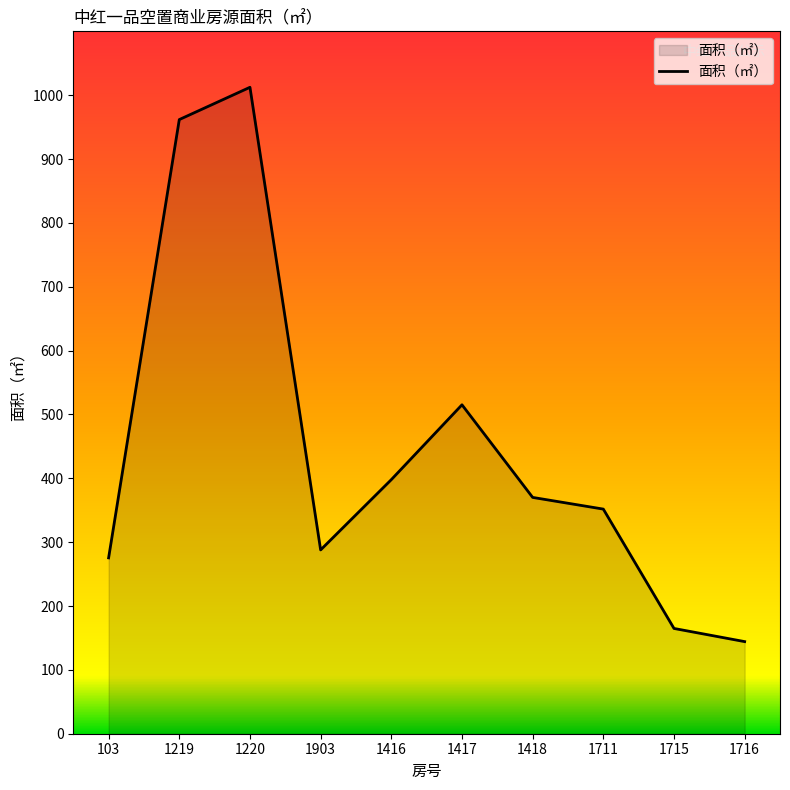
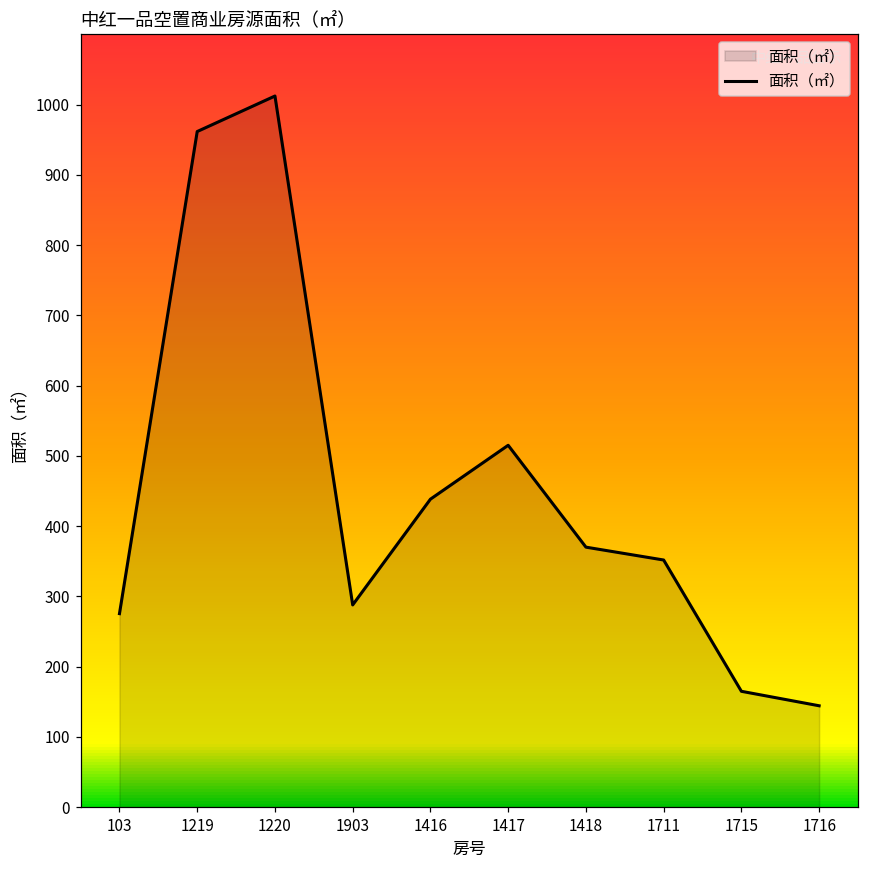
  {
    "103": 280,
    "1219": 960,
    "1220": 1010,
    "1903": 290,
-   "1416": 400,
+   "1416": 440,
    "1417": 520,
    "1418": 370,
    "1711": 350,
    "1715": 160,
    "1716": 140
  }
